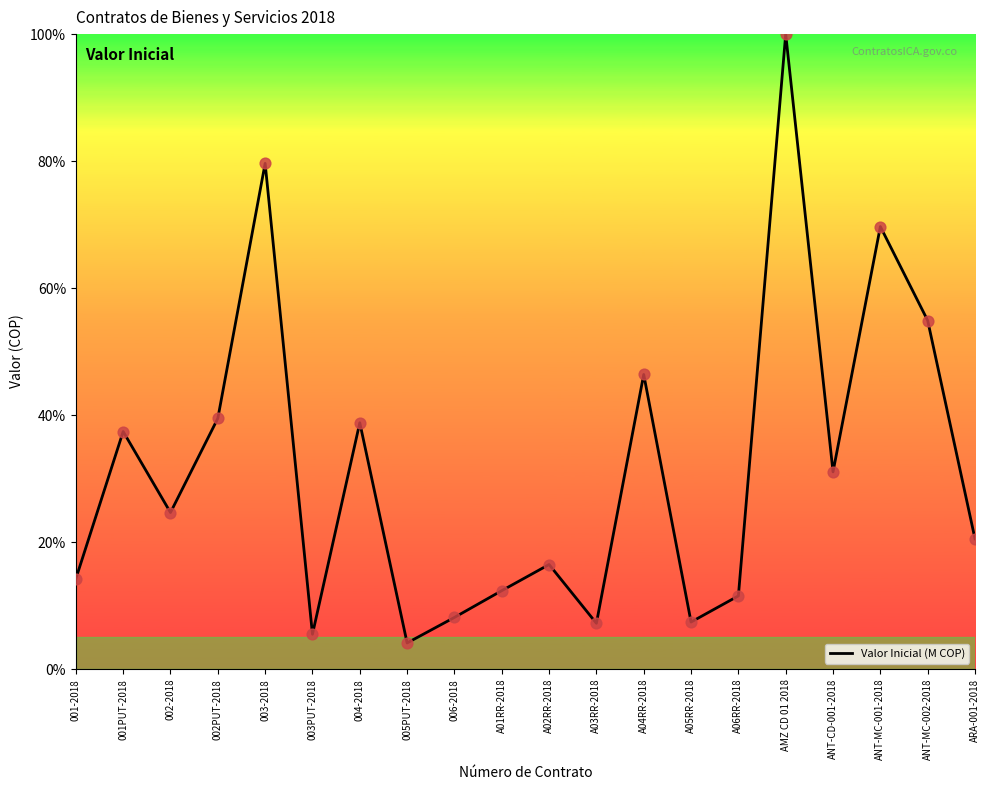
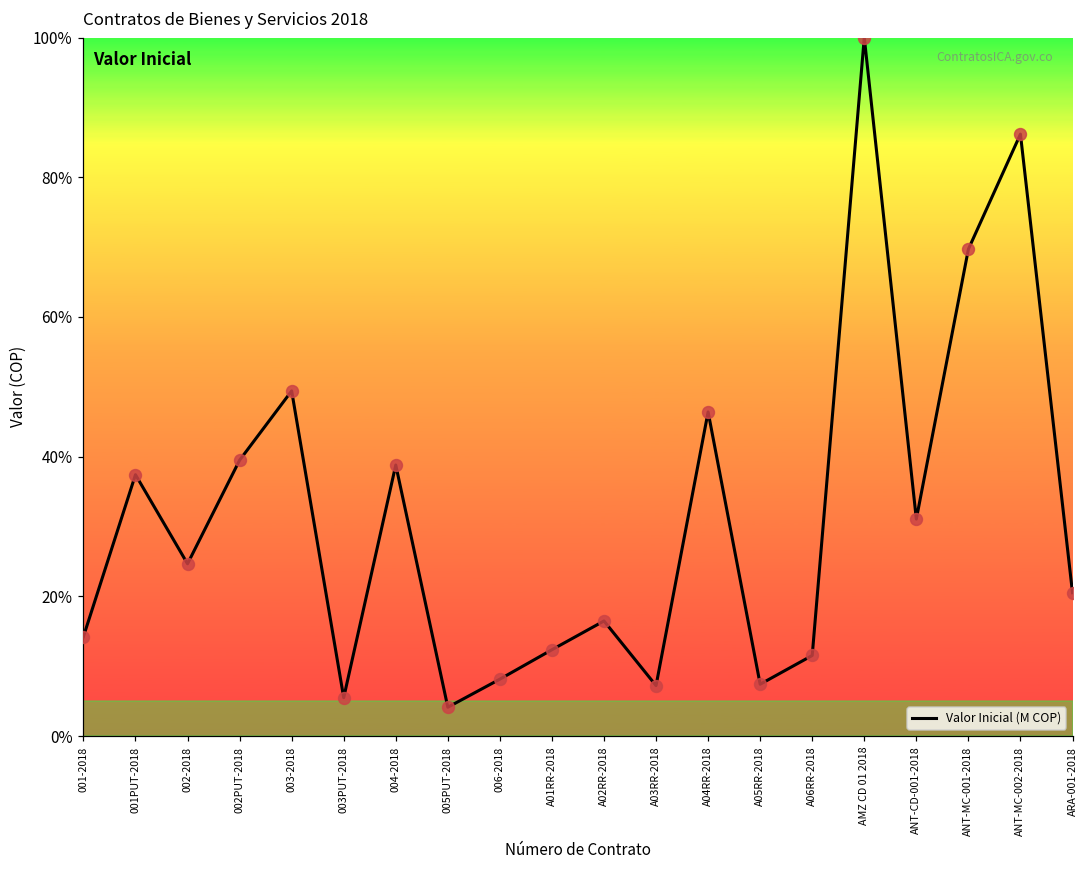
  {
    "001-2018": "14%",
    "001PUT-2018": "37%",
    "002-2018": "25%",
    "002PUT-2018": "39%",
-   "003-2018": "80%",
+   "003-2018": "49%",
    "003PUT-2018": "5%",
    "004-2018": "39%",
    "006-2018": "8%",
    "A01RR-2018": "12%",
    "A02RR-2018": "16%",
    "A03RR-2018": "7%",
    "A04RR-2018": "46%",
    "A05RR-2018": "7%",
    "A06RR-2018": "12%",
    "AMZ CD 01 2018": "100%",
    "ANT-CD-001-2018": "31%",
    "ANT-MC-001-2018": "70%",
-   "ANT-MC-002-2018": "55%",
+   "ANT-MC-002-2018": "86%",
    "ARA-001-2018": "21%"
  }
